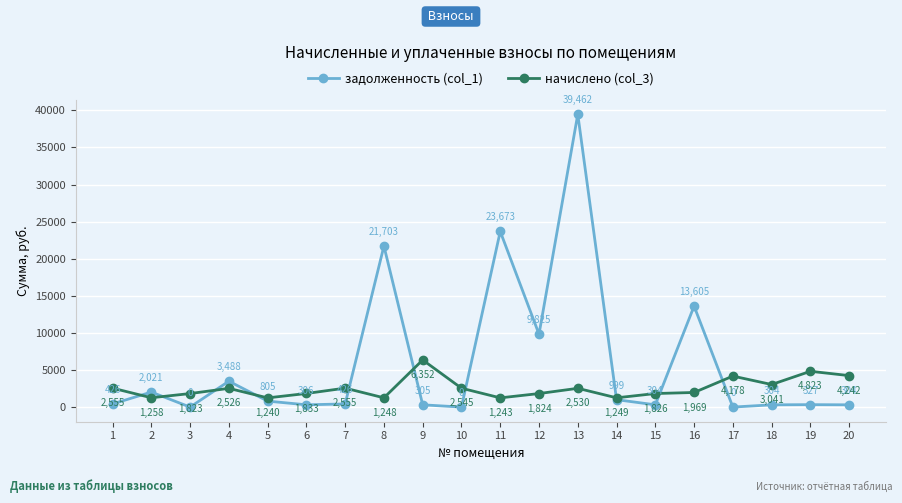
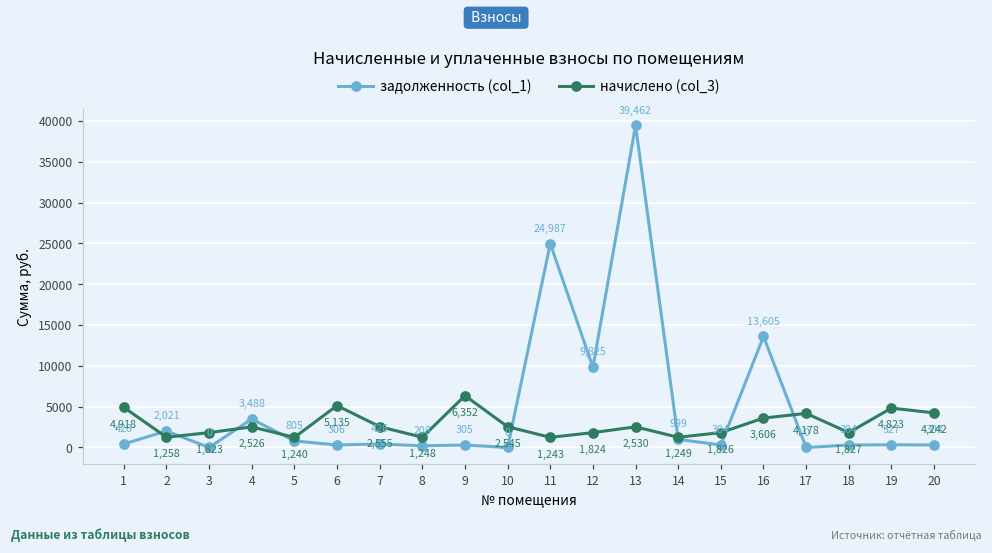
  {
    "задолженность (col_1)": {
      "2": "2,021",
      "4": "3,488",
      "5": "805",
-     "8": "21,703",
+     "8": "208",
      "9": "305",
-     "11": "23,673",
+     "11": "24,987",
      "12": "9,825",
      "13": "39,462",
      "16": "13,605"
    },
    "начислено (col_3)": {
-     "1": "2,555",
+     "1": "4,918",
      "2": "1,258",
      "4": "2,526",
      "5": "1,240",
-     "6": "1,833",
+     "6": "5,135",
      "8": "1,248",
      "9": "6,352",
      "11": "1,243",
      "12": "1,824",
      "13": "2,530",
-     "16": "1,969",
-     "18": "3,041"
+     "16": "3,606",
+     "18": "1,827"
    }
  }
